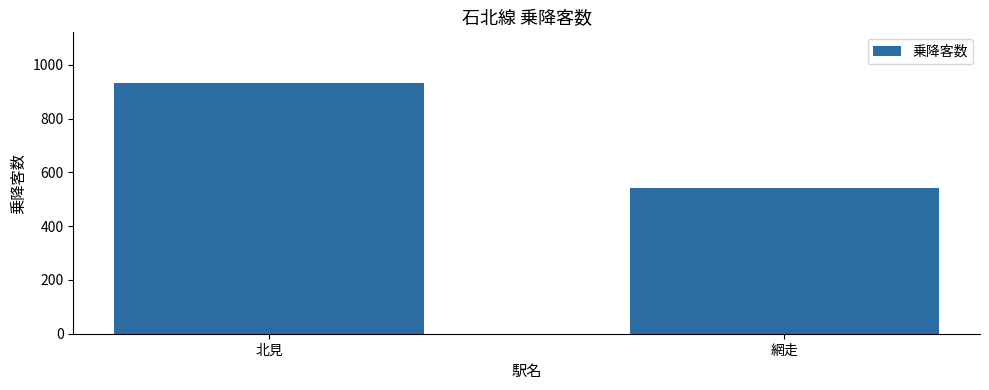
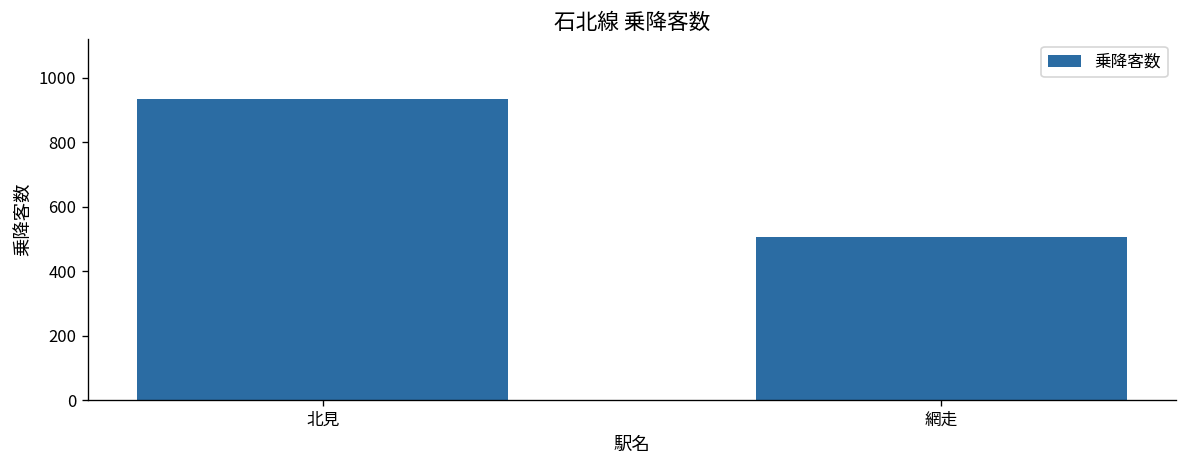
  {
    "北見": 930,
-   "網走": 540
+   "網走": 510
  }
